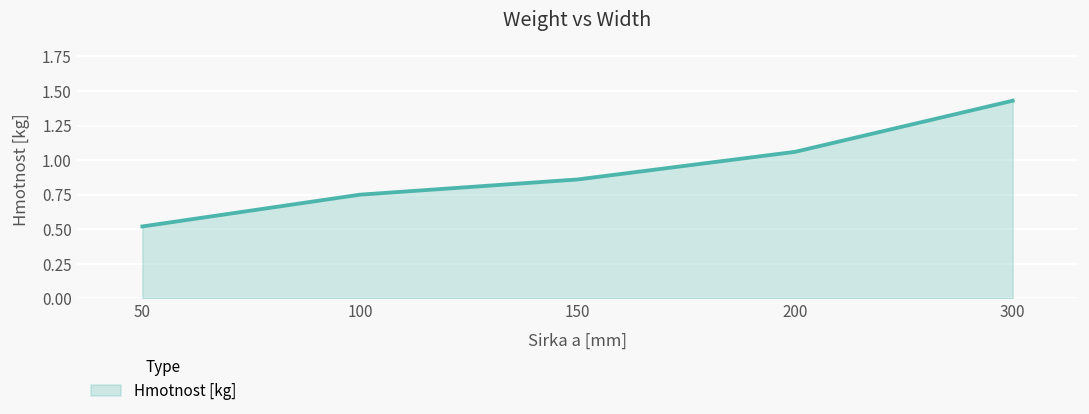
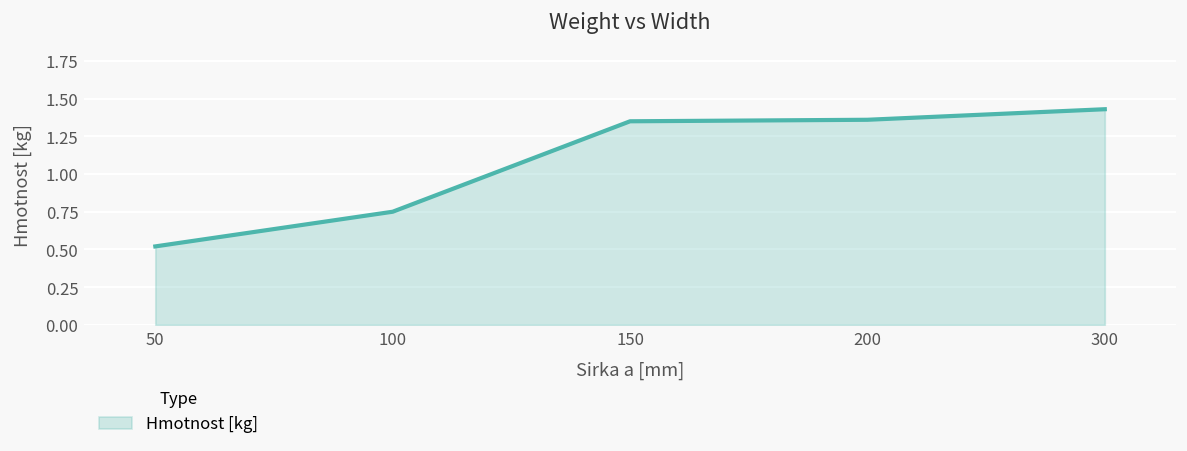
  {
    "50": 0.52,
    "100": 0.75,
-   "150": 0.86,
-   "200": 1.06,
+   "150": 1.35,
+   "200": 1.36,
    "300": 1.43
  }
